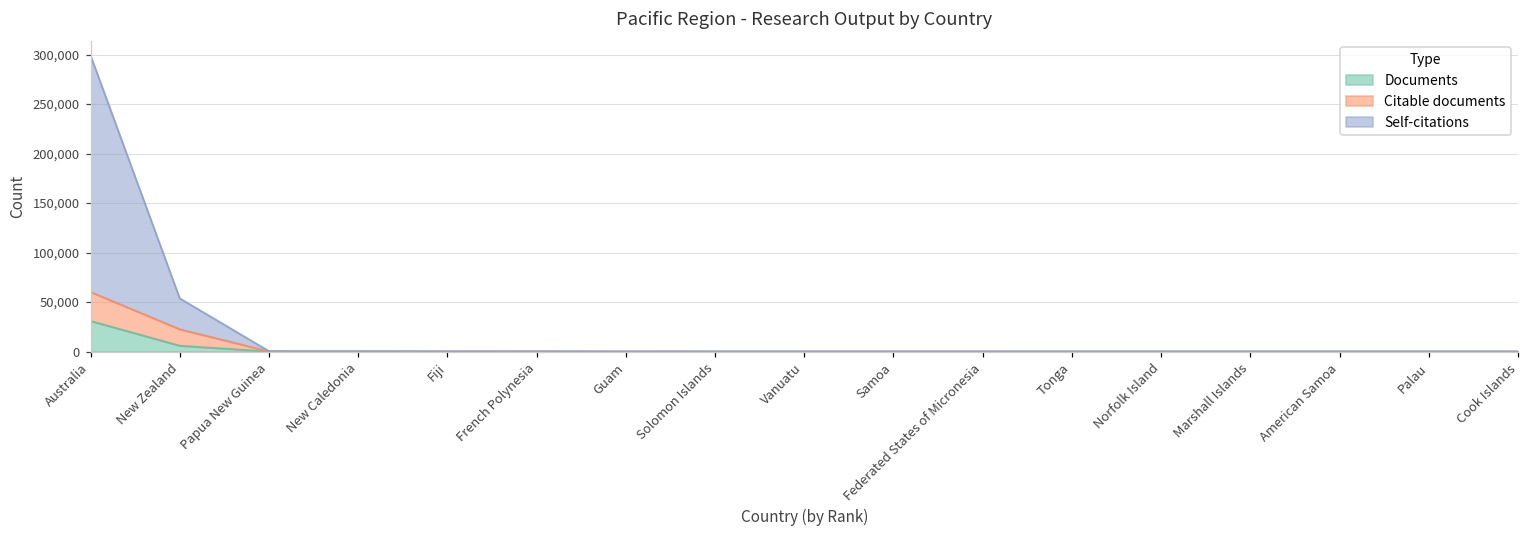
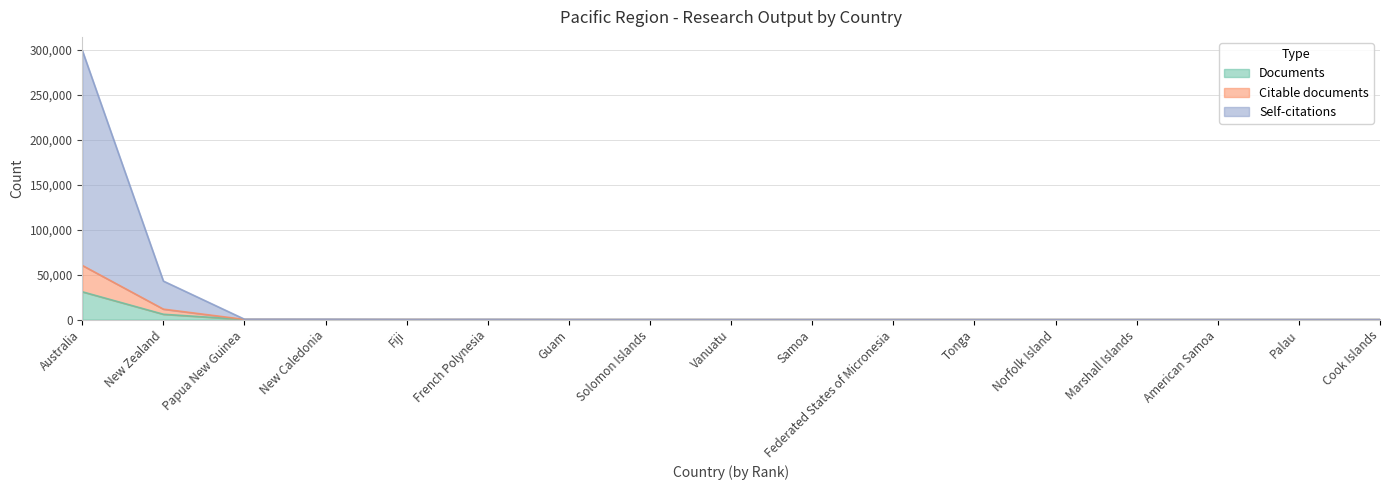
  {
    "Citable documents": {
      "Australia": "30,000",
-     "New Zealand": "20,000"
+     "New Zealand": "10,000"
    }
  }
